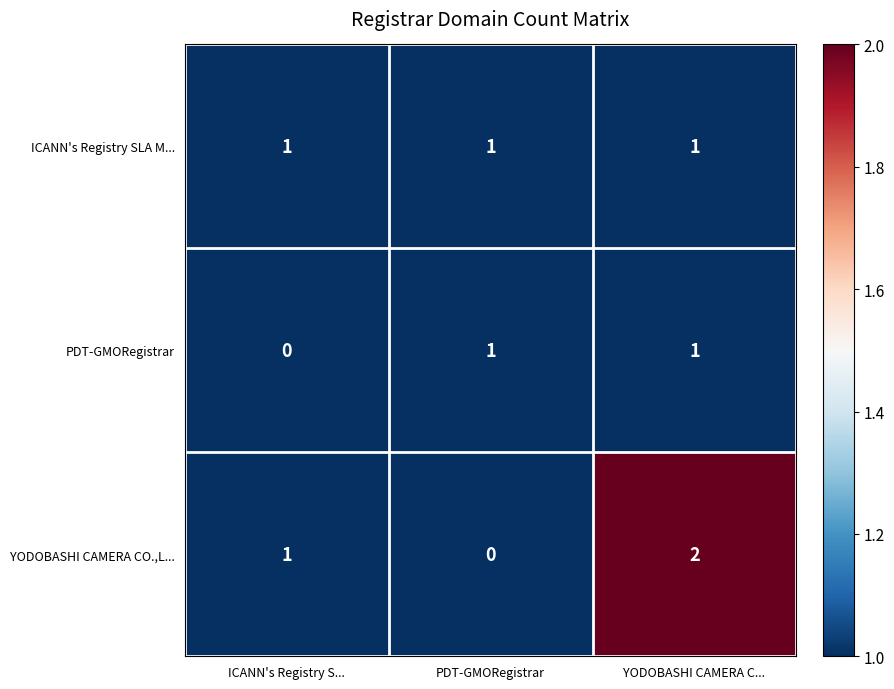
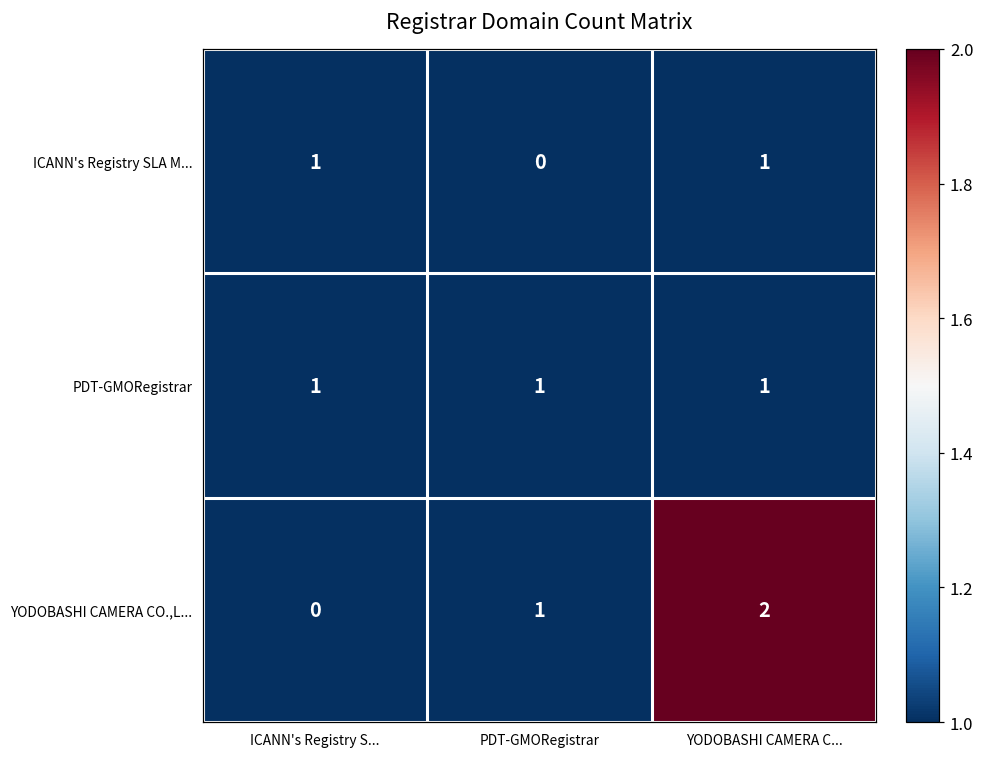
  {
    "ICANN's Registry SLA M...": {
      "ICANN's Registry S...": 1,
-     "PDT-GMORegistrar": 1,
+     "PDT-GMORegistrar": 0,
      "YODOBASHI CAMERA C...": 1
    },
    "PDT-GMORegistrar": {
-     "ICANN's Registry S...": 0,
+     "ICANN's Registry S...": 1,
      "PDT-GMORegistrar": 1,
      "YODOBASHI CAMERA C...": 1
    },
    "YODOBASHI CAMERA CO.,L...": {
-     "ICANN's Registry S...": 1,
-     "PDT-GMORegistrar": 0,
+     "ICANN's Registry S...": 0,
+     "PDT-GMORegistrar": 1,
      "YODOBASHI CAMERA C...": 2
    }
  }
